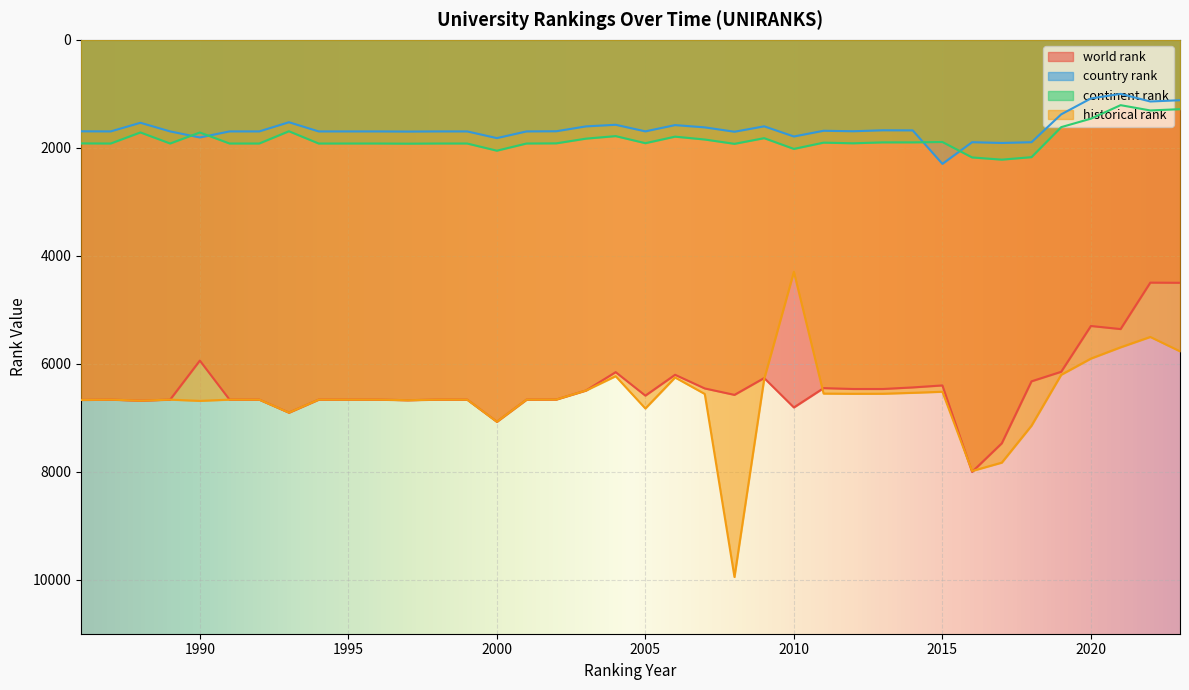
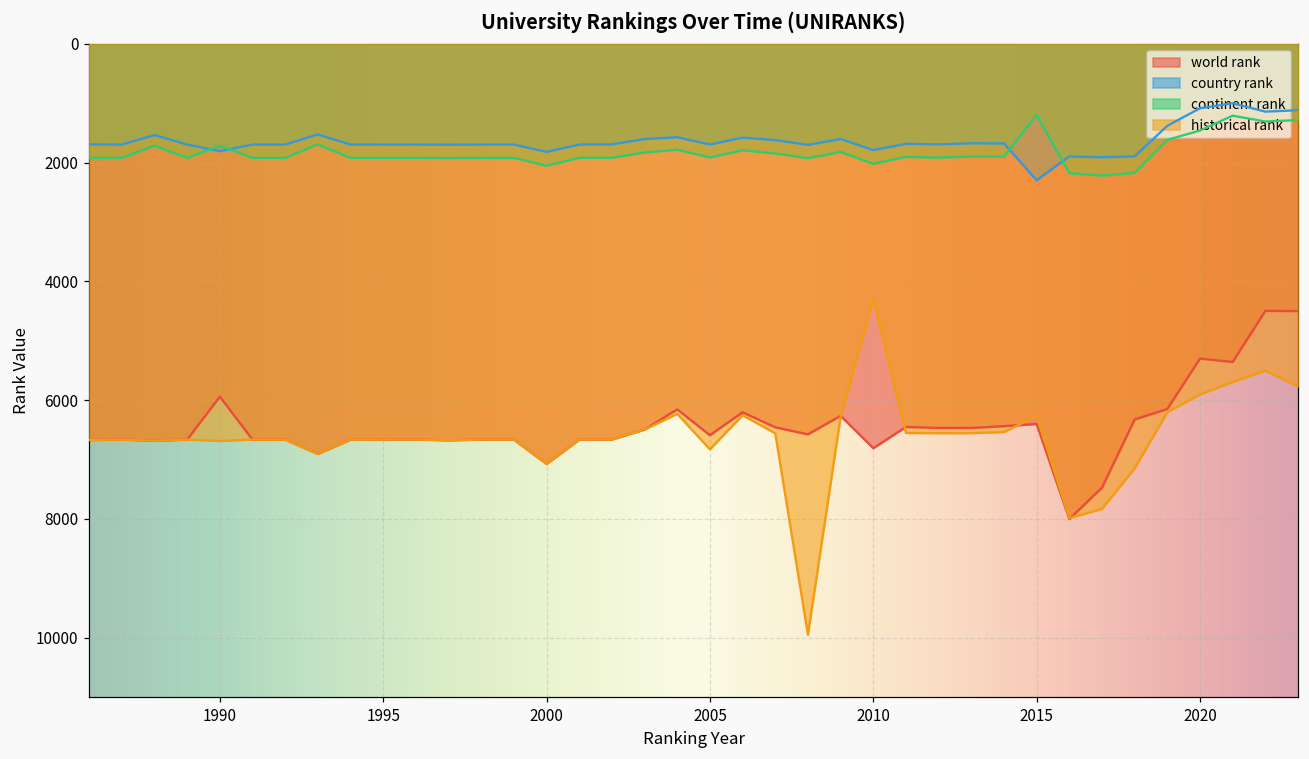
  {
    "world rank": {
      "1990": 5900,
      "2005": 6600,
      "2010": 6800,
      "2015": 6400,
      "2020": 5300
    },
    "country rank": {
      "1990": 1800,
      "1995": 1700,
      "2000": 1800,
      "2005": 1700,
      "2010": 1800,
      "2015": 2300
    },
    "continent rank": {
      "1990": 1700,
      "1995": 1900,
      "2000": 2100,
      "2005": 1900,
      "2010": 2000,
-     "2015": 1900
+     "2015": 1200
    },
    "historical rank": {
      "1990": 6700,
      "2005": 6800,
      "2010": 4300,
-     "2015": 6500,
+     "2015": 6300,
      "2020": 5900
    }
  }
